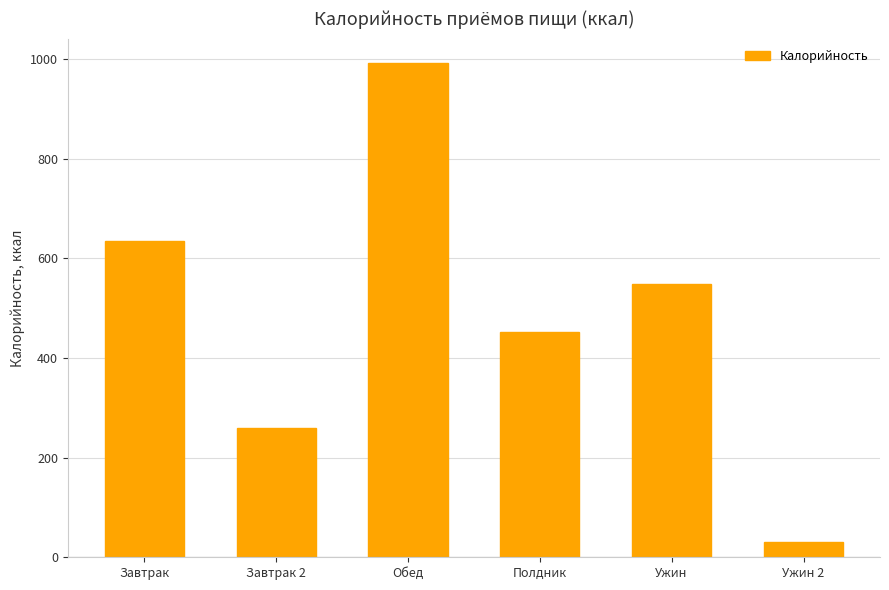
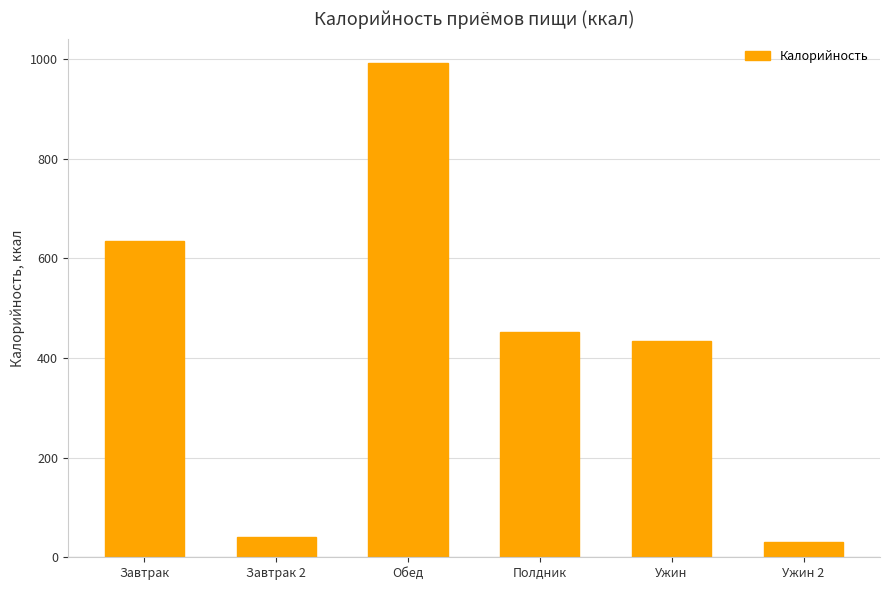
  {
    "Завтрак": 630,
-   "Завтрак 2": 260,
+   "Завтрак 2": 40,
    "Обед": 990,
    "Полдник": 450,
-   "Ужин": 550,
+   "Ужин": 430,
    "Ужин 2": 30
  }
